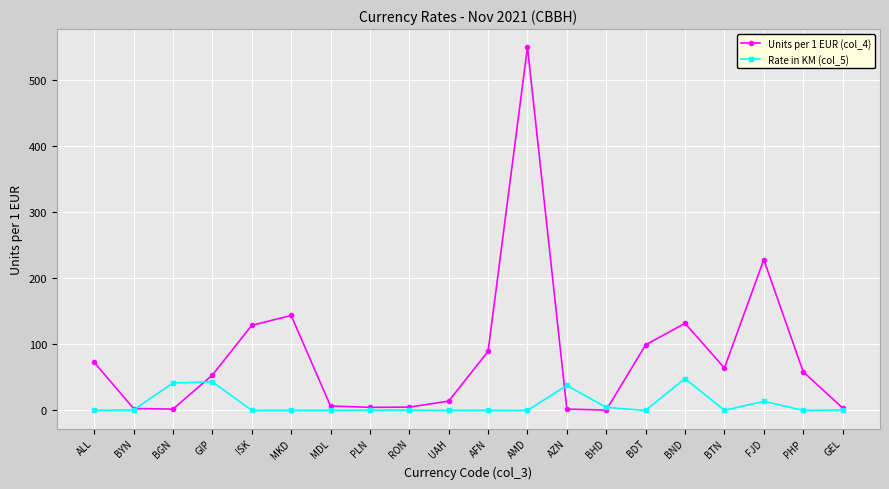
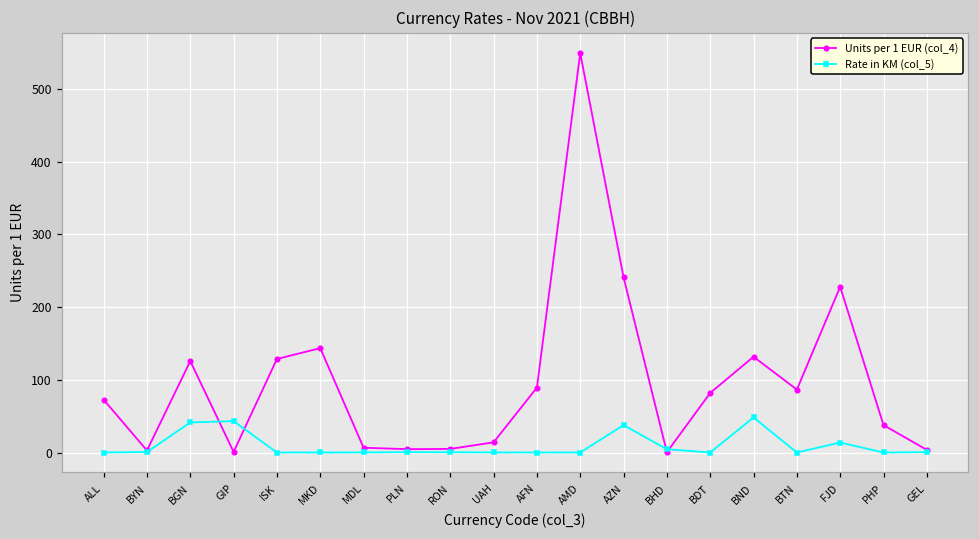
  {
    "Units per 1 EUR (col_4)": {
      "ALL": 70,
-     "BGN": 0,
-     "GIP": 50,
+     "BGN": 130,
+     "GIP": 0,
      "ISK": 130,
      "MKD": 140,
      "MDL": 10,
      "PLN": 0,
      "RON": 0,
      "UAH": 10,
      "AFN": 90,
      "AMD": 550,
-     "AZN": 0,
+     "AZN": 240,
      "BHD": 0,
-     "BDT": 100,
+     "BDT": 80,
      "BND": 130,
-     "BTN": 60,
+     "BTN": 90,
      "FJD": 230,
-     "PHP": 60
+     "PHP": 40
    },
    "Rate in KM (col_5)": {
      "ALL": 0,
      "BGN": 40,
      "GIP": 40,
      "ISK": 0,
      "MKD": 0,
      "MDL": 0,
      "PLN": 0,
      "RON": 0,
      "UAH": 0,
      "AFN": 0,
      "AMD": 0,
      "AZN": 40,
      "BHD": 0,
      "BDT": 0,
      "BND": 50,
      "BTN": 0,
      "FJD": 10,
      "PHP": 0
    }
  }
